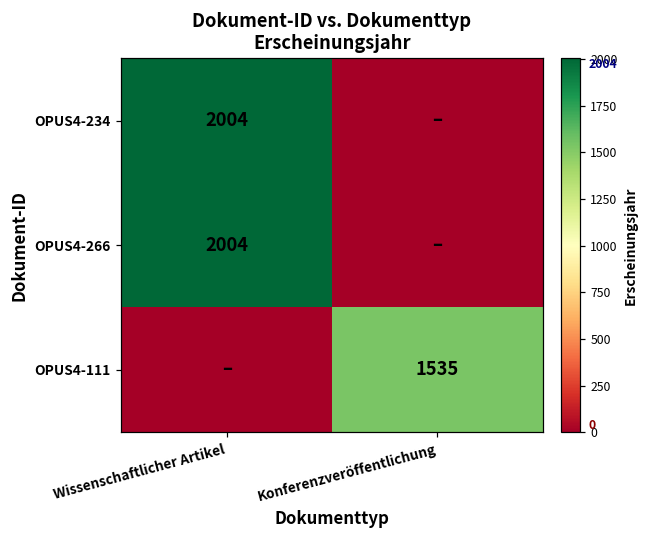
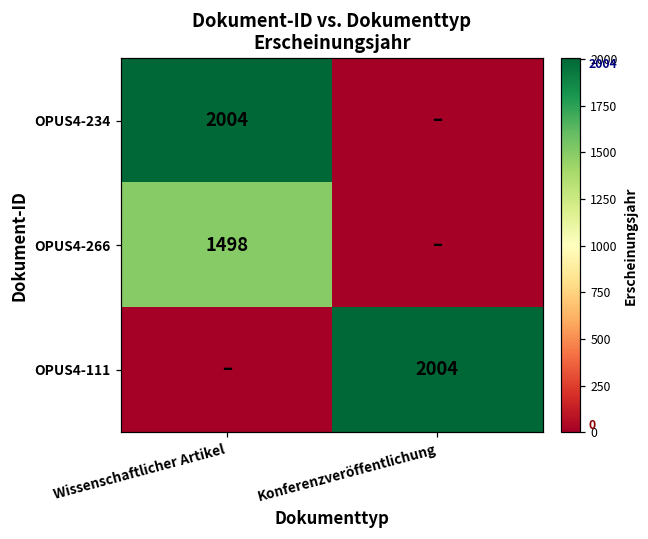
  {
    "OPUS4-234": {
      "Wissenschaftlicher Artikel": 2004
    },
    "OPUS4-266": {
-     "Wissenschaftlicher Artikel": 2004
+     "Wissenschaftlicher Artikel": 1498
    },
    "OPUS4-111": {
-     "Konferenzveröffentlichung": 1535
+     "Konferenzveröffentlichung": 2004
    }
  }
